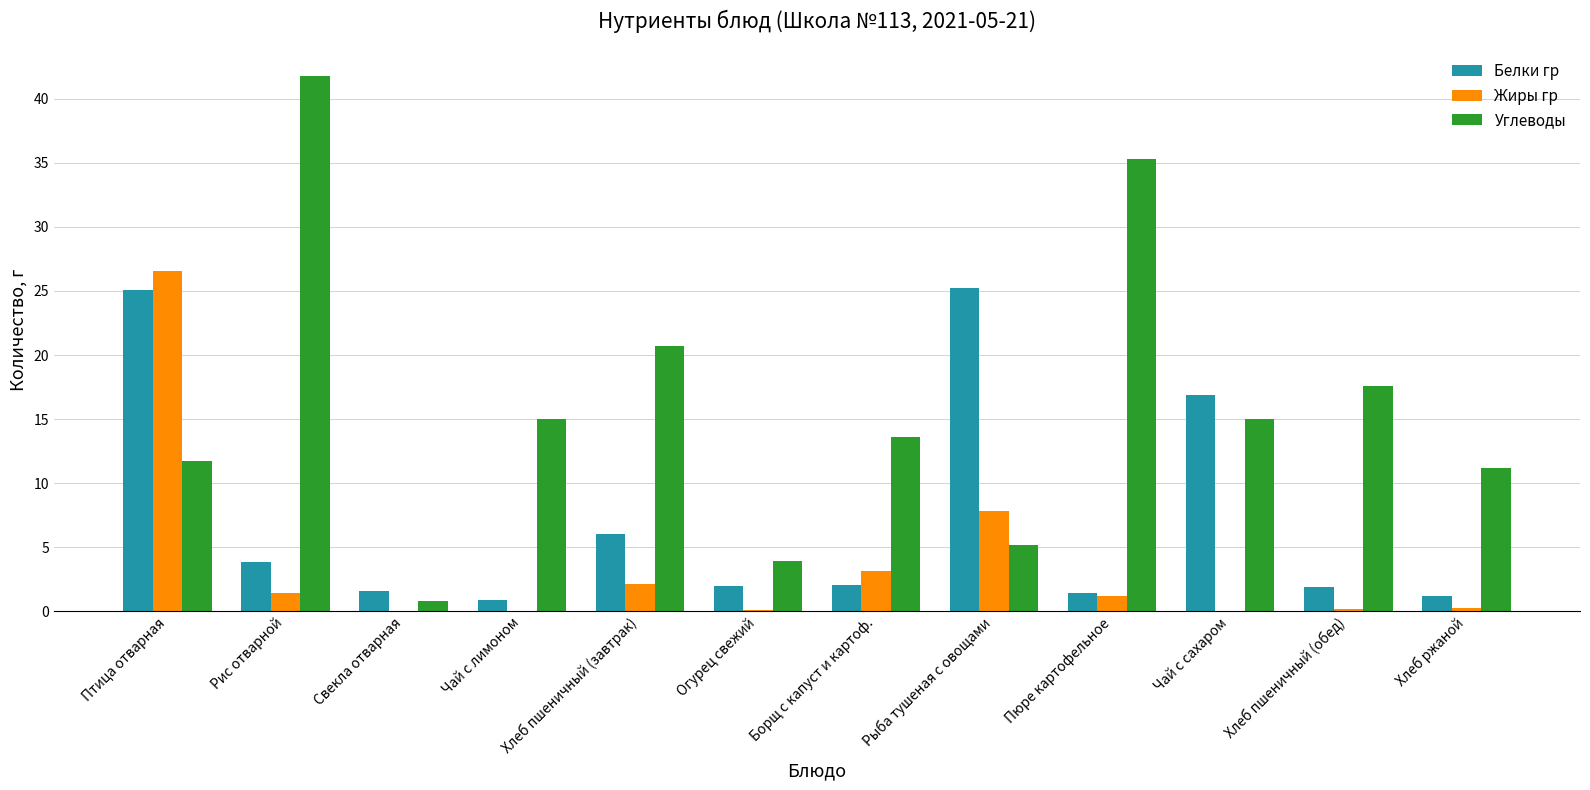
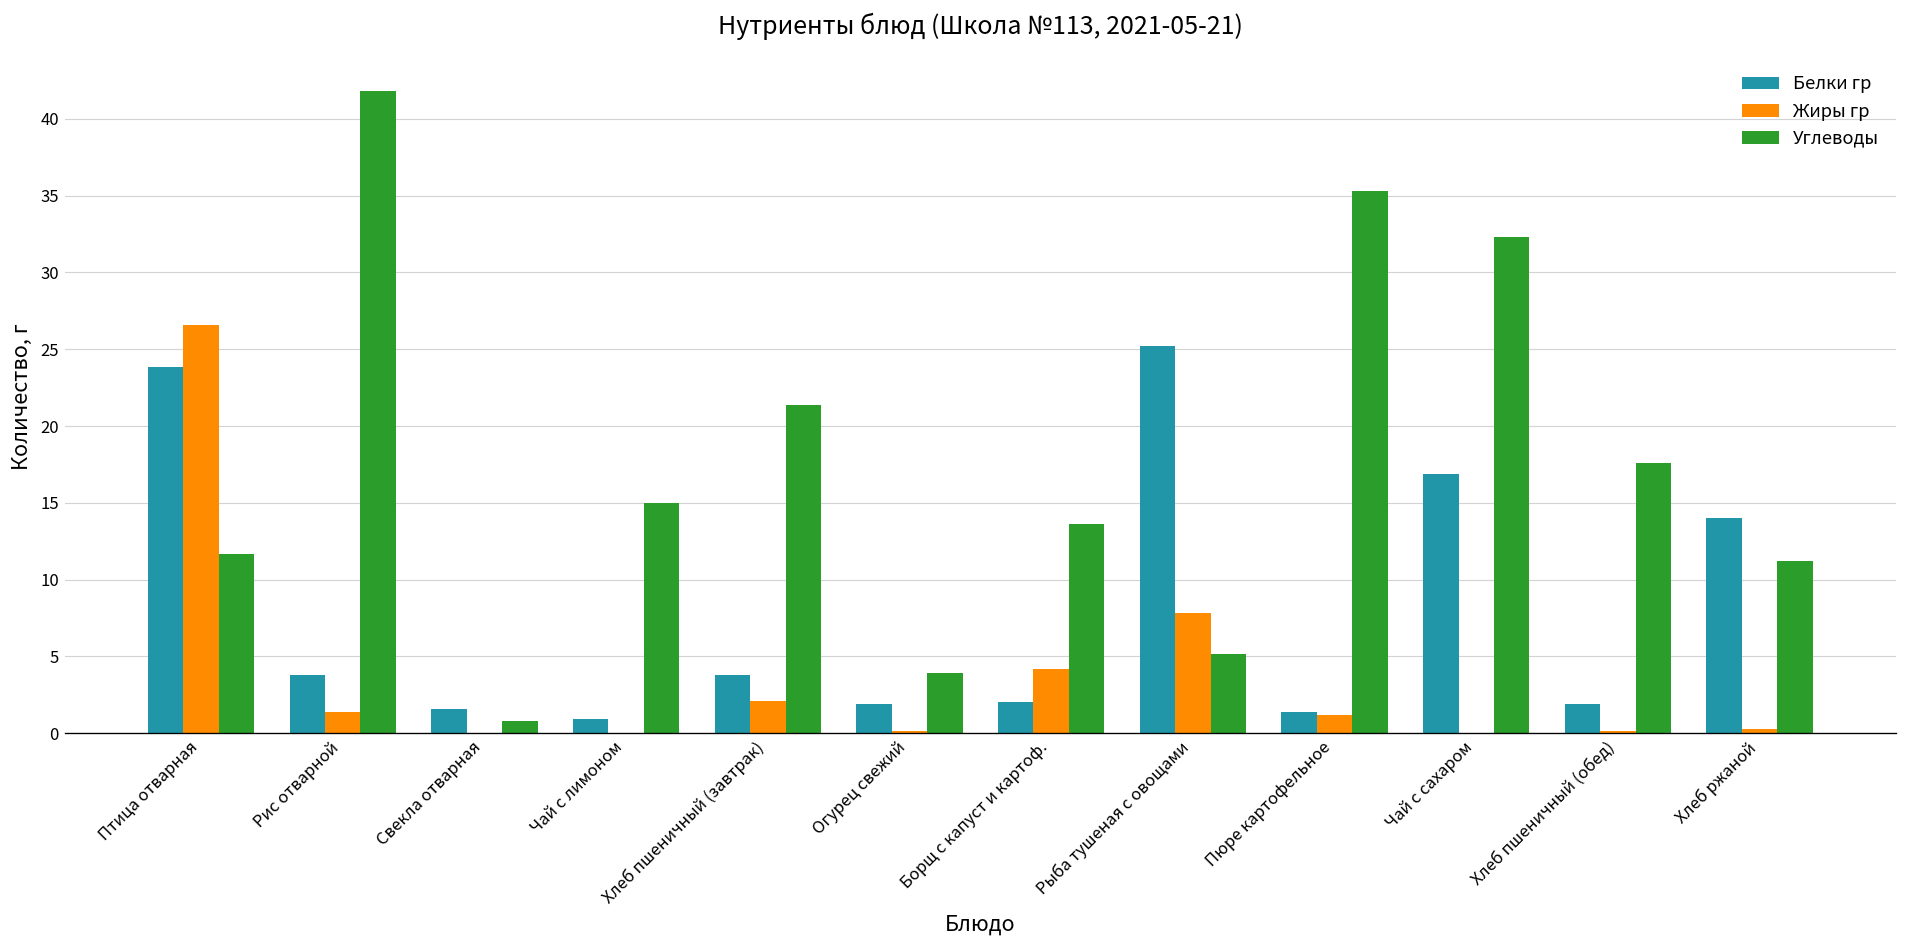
  {
    "Белки гр": {
-     "Птица отварная": 25.0,
+     "Птица отварная": 23.9,
      "Рис отварной": 3.8,
      "Свекла отварная": 1.6,
      "Чай с лимоном": 0.9,
-     "Хлеб пшеничный (завтрак)": 6.0,
+     "Хлеб пшеничный (завтрак)": 3.8,
      "Огурец свежий": 1.9,
      "Борщ с капуст и картоф.": 2.0,
      "Рыба тушеная с овощами": 25.2,
      "Пюре картофельное": 1.4,
      "Чай с сахаром": 16.9,
      "Хлеб пшеничный (обед)": 1.9,
-     "Хлеб ржаной": 1.2
+     "Хлеб ржаной": 14.0
    },
    "Жиры гр": {
      "Птица отварная": 26.6,
      "Рис отварной": 1.4,
      "Свекла отварная": 0.0,
      "Чай с лимоном": 0.0,
      "Хлеб пшеничный (завтрак)": 2.1,
-     "Борщ с капуст и картоф.": 3.1,
+     "Борщ с капуст и картоф.": 4.2,
      "Рыба тушеная с овощами": 7.8,
      "Пюре картофельное": 1.2,
      "Чай с сахаром": 0.0,
      "Хлеб ржаной": 0.3
    },
    "Углеводы": {
      "Птица отварная": 11.7,
      "Рис отварной": 41.8,
      "Свекла отварная": 0.8,
      "Чай с лимоном": 15.0,
-     "Хлеб пшеничный (завтрак)": 20.7,
+     "Хлеб пшеничный (завтрак)": 21.4,
      "Огурец свежий": 4.0,
      "Борщ с капуст и картоф.": 13.6,
      "Рыба тушеная с овощами": 5.2,
      "Пюре картофельное": 35.3,
-     "Чай с сахаром": 15.0,
+     "Чай с сахаром": 32.3,
      "Хлеб пшеничный (обед)": 17.6,
      "Хлеб ржаной": 11.2
    }
  }
